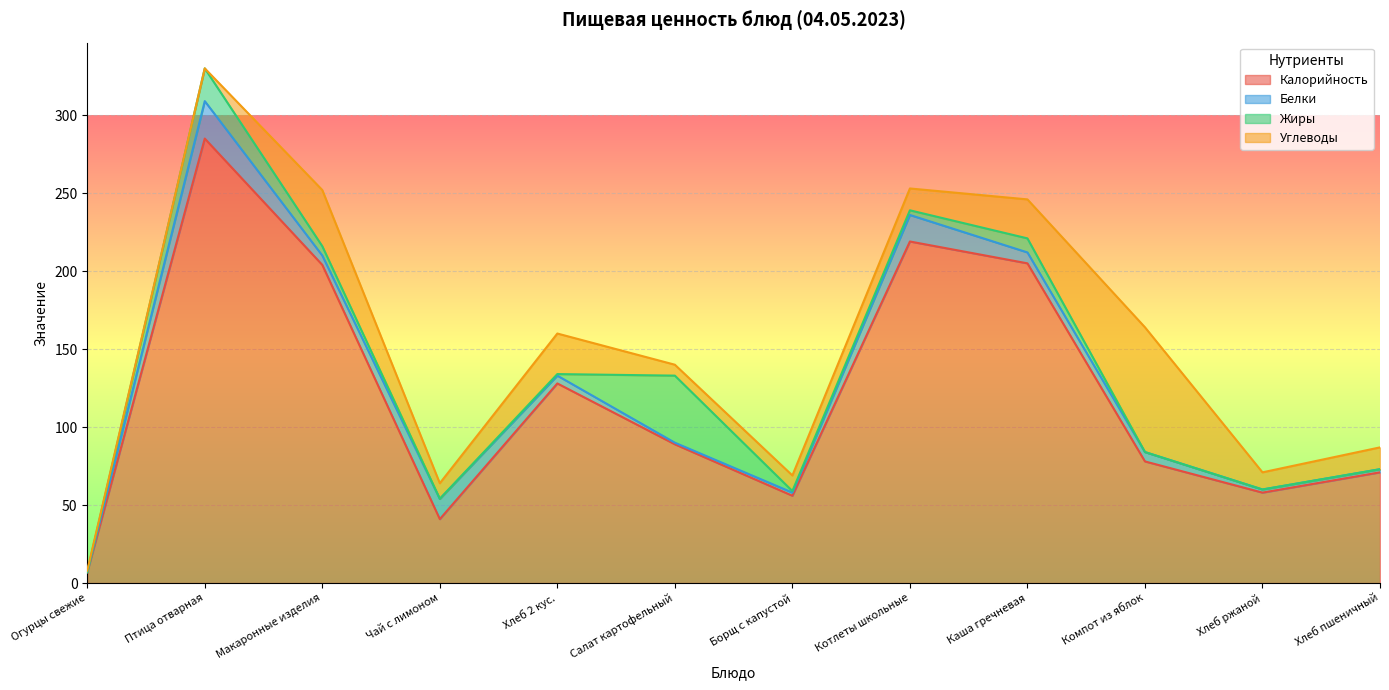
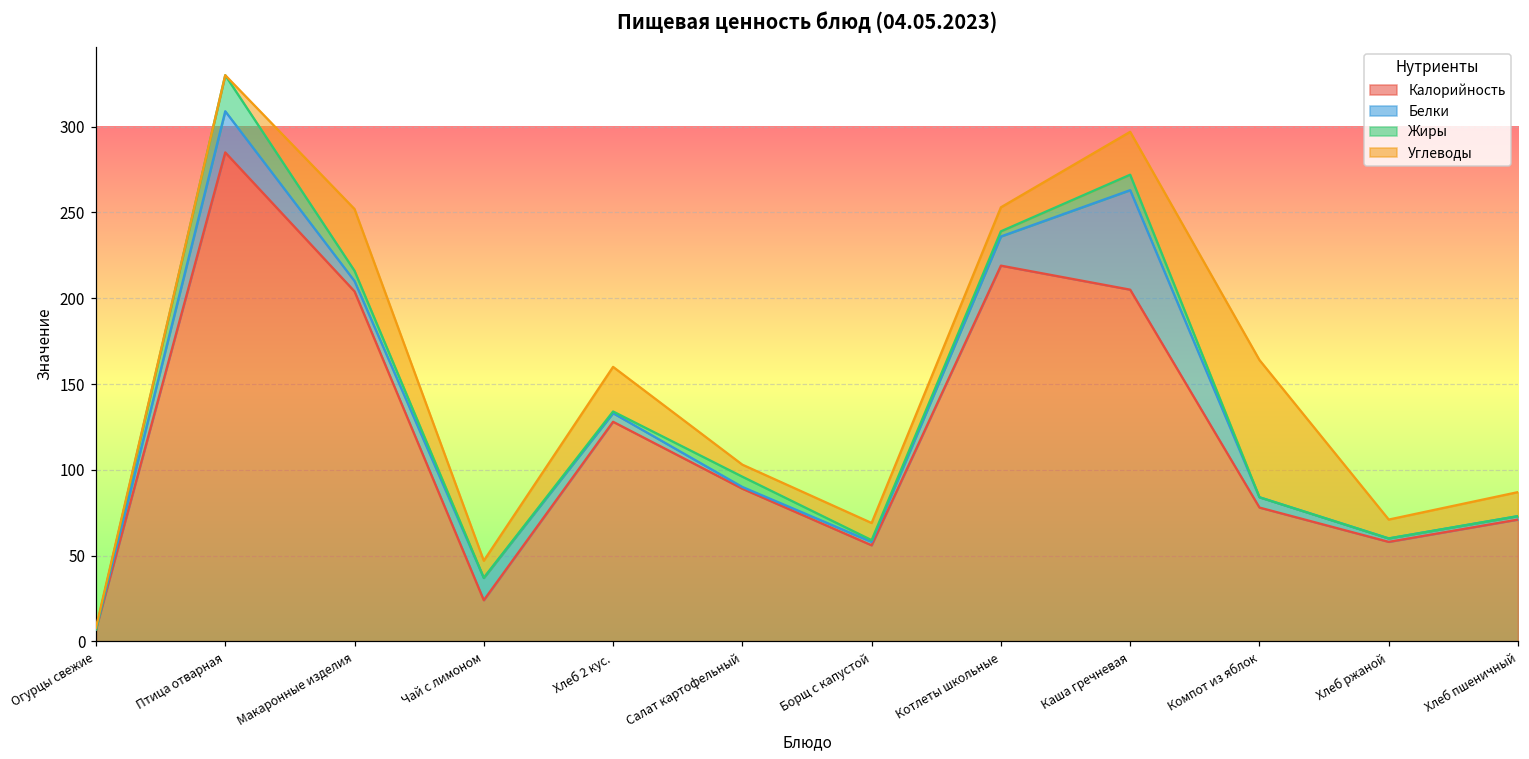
  {
    "Калорийность": {
      "Птица отварная": 285,
      "Макаронные изделия": 204,
-     "Чай с лимоном": 41,
+     "Чай с лимоном": 24,
      "Хлеб 2 кус.": 128,
      "Борщ с капустой": 56,
      "Котлеты школьные": 219,
      "Каша гречневая": 205,
      "Компот из яблок": 78,
      "Хлеб ржаной": 58,
      "Хлеб пшеничный": 71
    },
    "Белки": {
      "Птица отварная": 24,
      "Макаронные изделия": 6,
      "Котлеты школьные": 17,
-     "Каша гречневая": 7
+     "Каша гречневая": 58
    },
    "Жиры": {
      "Макаронные изделия": 6,
-     "Салат картофельный": 43,
+     "Салат картофельный": 6,
      "Котлеты школьные": 3,
      "Каша гречневая": 9
    },
    "Углеводы": {
      "Макаронные изделия": 36,
      "Чай с лимоном": 10,
      "Хлеб 2 кус.": 26,
      "Салат картофельный": 7,
      "Борщ с капустой": 10,
      "Котлеты школьные": 14,
      "Каша гречневая": 25,
      "Компот из яблок": 80,
      "Хлеб ржаной": 11,
      "Хлеб пшеничный": 14
    }
  }
